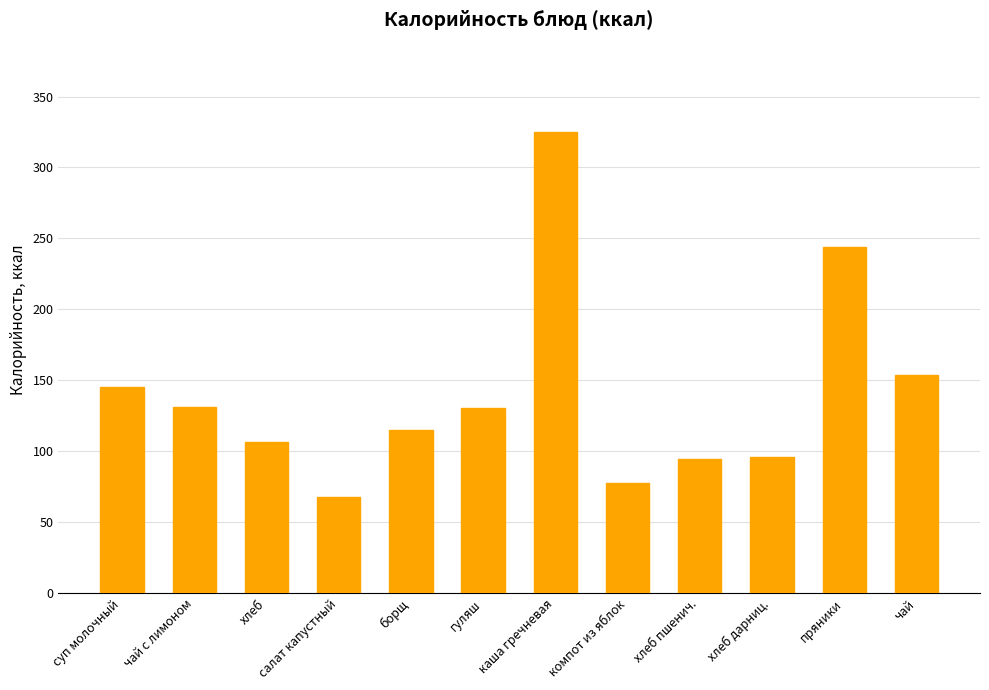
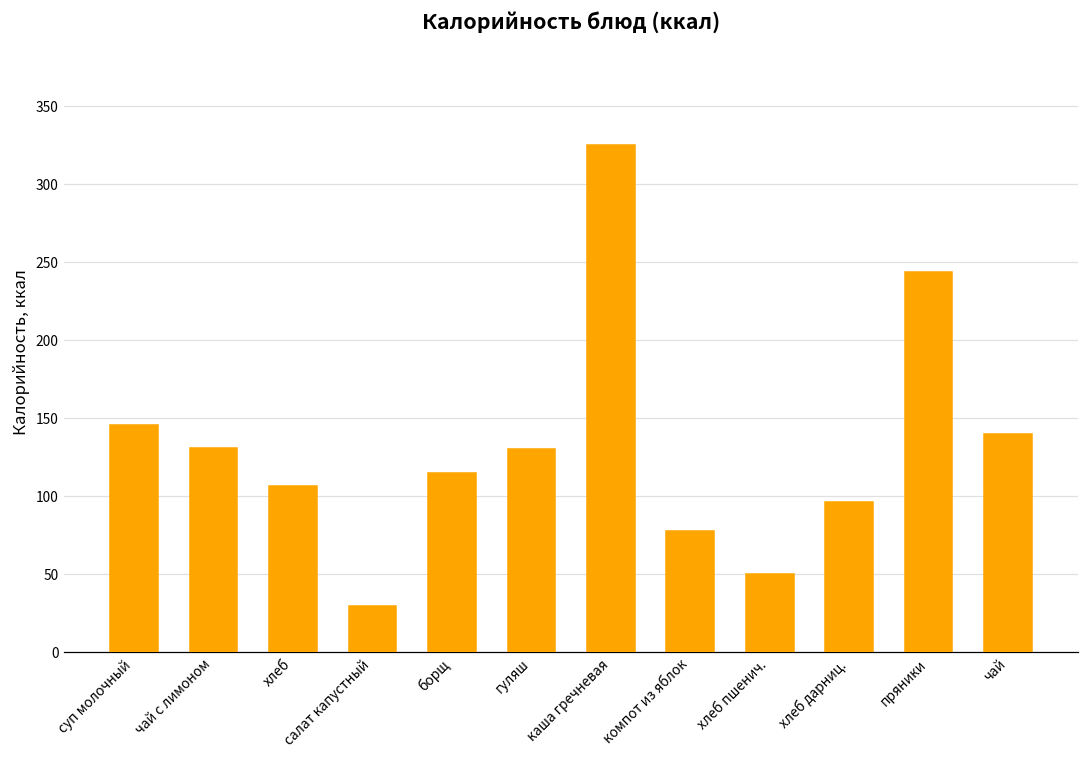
  {
    "суп молочный": 145,
    "чай с лимоном": 131,
    "хлеб": 107,
-   "салат капустный": 68,
+   "салат капустный": 29,
    "борщ": 115,
    "гуляш": 130,
    "каша гречневая": 325,
    "компот из яблок": 78,
-   "хлеб пшенич.": 94,
+   "хлеб пшенич.": 50,
    "хлеб дарниц.": 96,
    "пряники": 244,
-   "чай": 154
+   "чай": 140
  }
